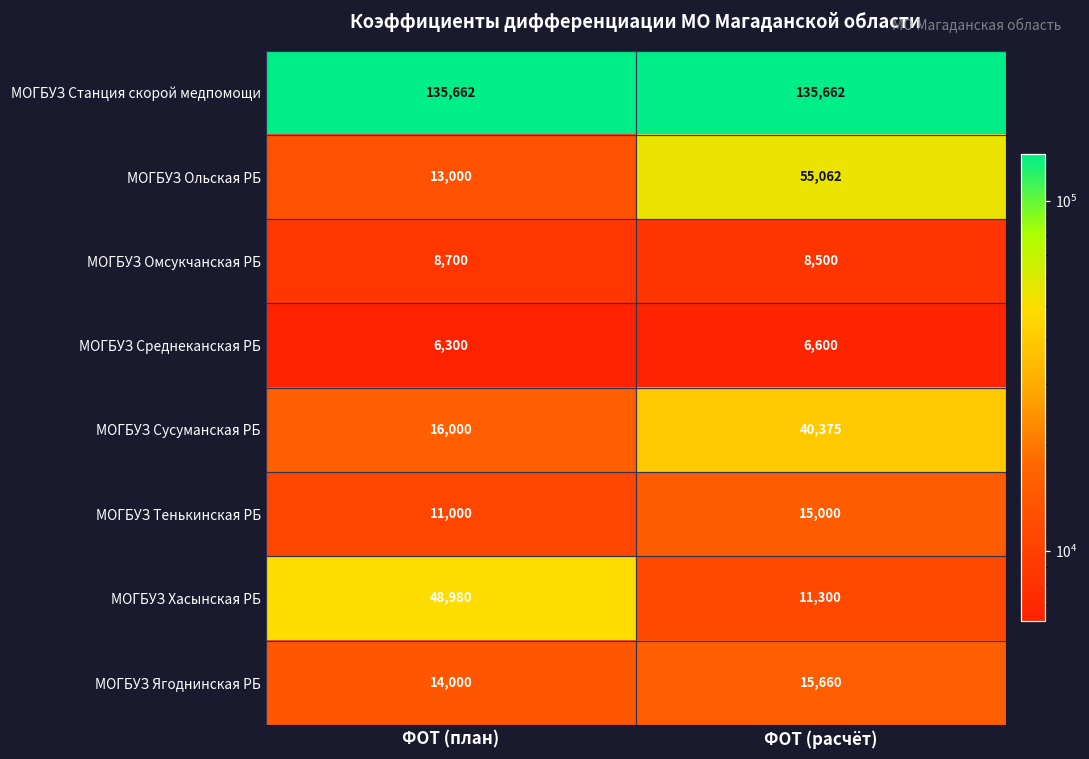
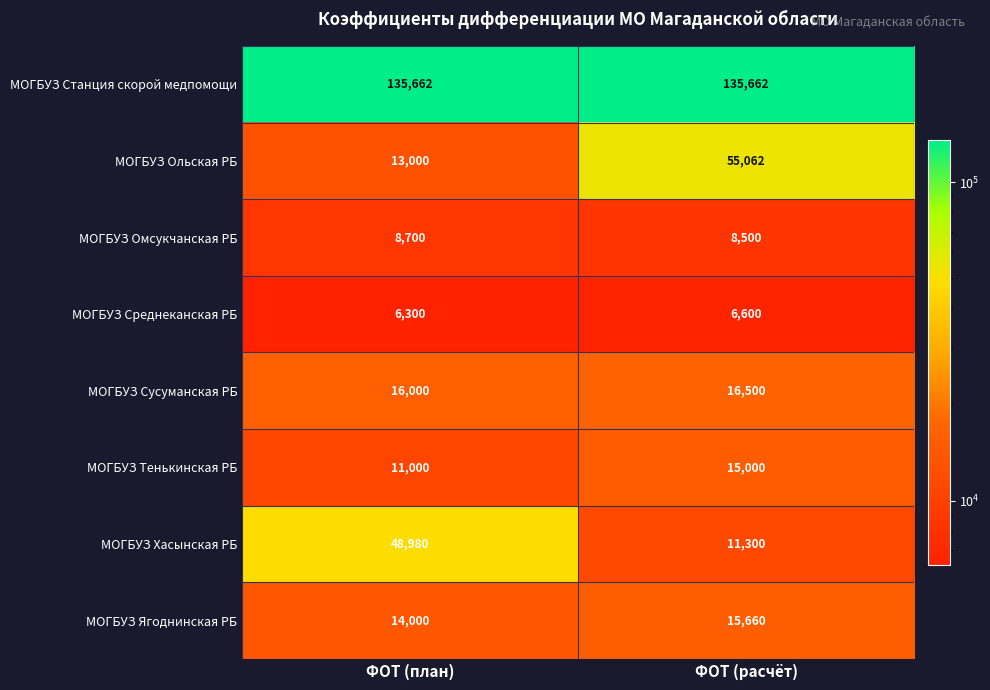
  {
    "МОГБУЗ Станция скорой медпомощи": {
      "ФОТ (план)": "135,662",
      "ФОТ (расчёт)": "135,662"
    },
    "МОГБУЗ Ольская РБ": {
      "ФОТ (план)": "13,000",
      "ФОТ (расчёт)": "55,062"
    },
    "МОГБУЗ Омсукчанская РБ": {
      "ФОТ (план)": "8,700",
      "ФОТ (расчёт)": "8,500"
    },
    "МОГБУЗ Среднеканская РБ": {
      "ФОТ (план)": "6,300",
      "ФОТ (расчёт)": "6,600"
    },
    "МОГБУЗ Сусуманская РБ": {
      "ФОТ (план)": "16,000",
-     "ФОТ (расчёт)": "40,375"
+     "ФОТ (расчёт)": "16,500"
    },
    "МОГБУЗ Тенькинская РБ": {
      "ФОТ (план)": "11,000",
      "ФОТ (расчёт)": "15,000"
    },
    "МОГБУЗ Хасынская РБ": {
      "ФОТ (план)": "48,980",
      "ФОТ (расчёт)": "11,300"
    },
    "МОГБУЗ Ягоднинская РБ": {
      "ФОТ (план)": "14,000",
      "ФОТ (расчёт)": "15,660"
    }
  }
